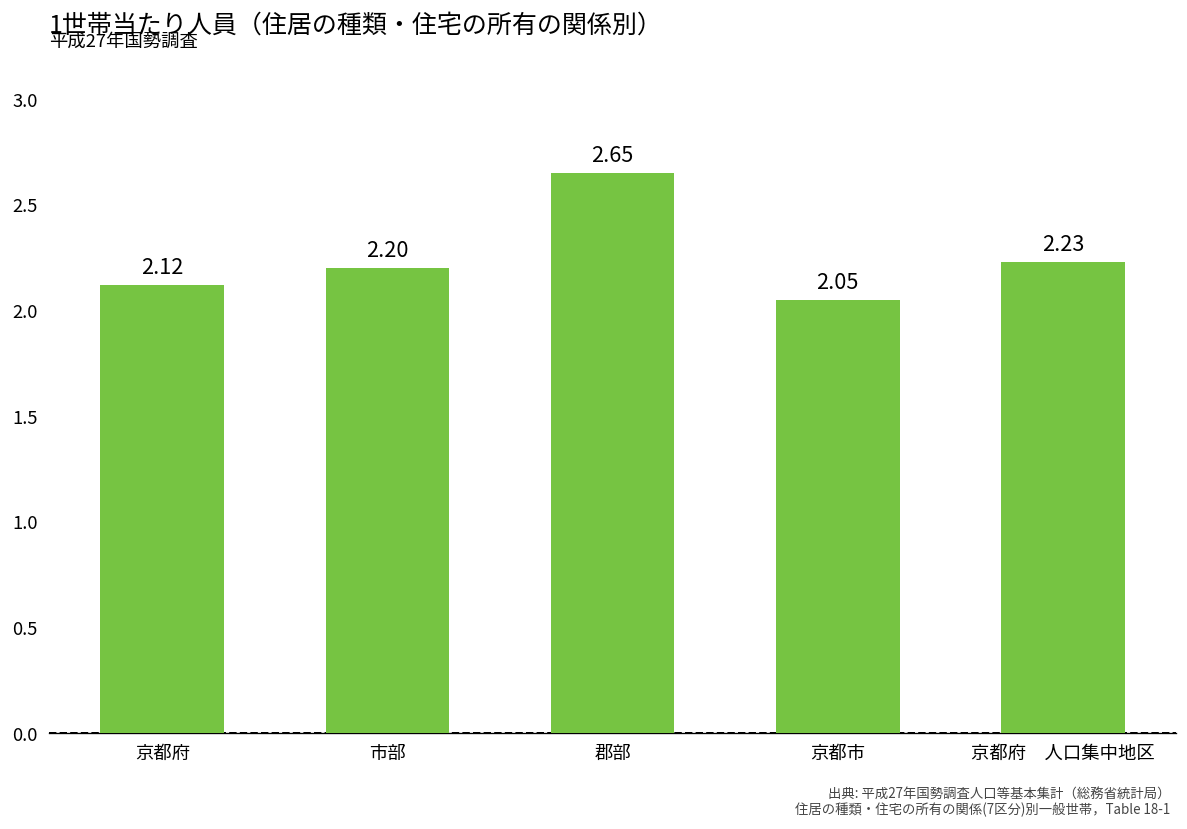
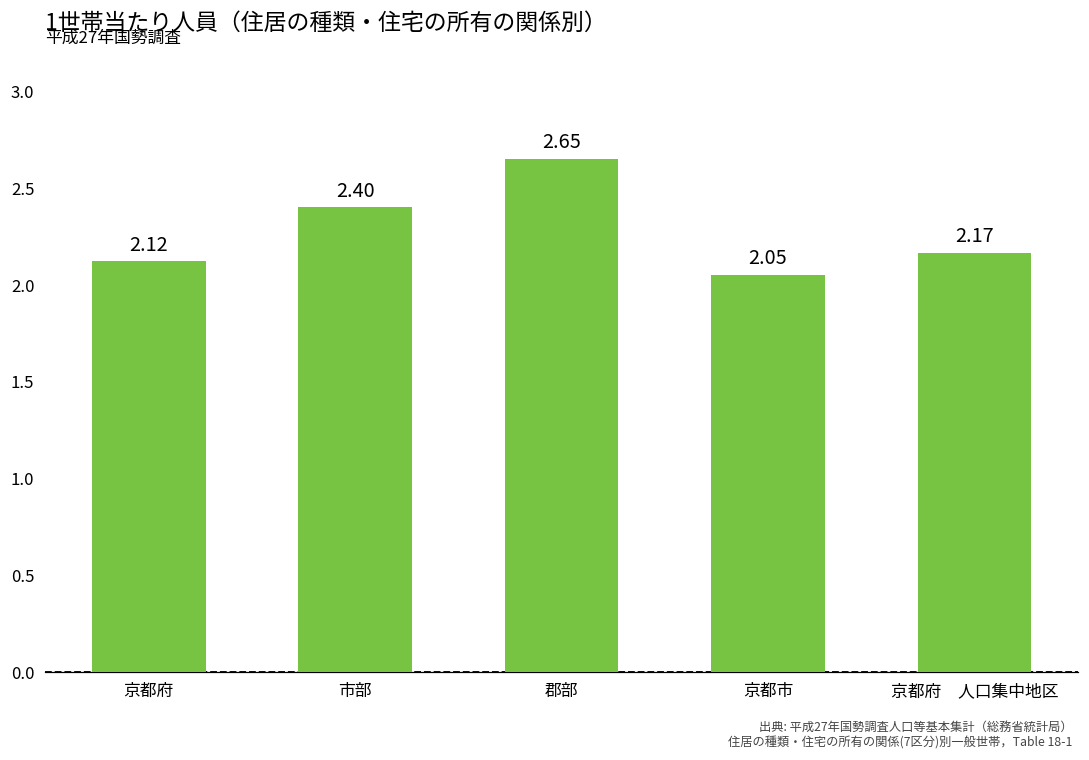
  {
    "京都府": 2.12,
-   "市部": 2.20,
+   "市部": 2.40,
    "郡部": 2.65,
    "京都市": 2.05,
-   "京都府 人口集中地区": 2.23
+   "京都府 人口集中地区": 2.17
  }
